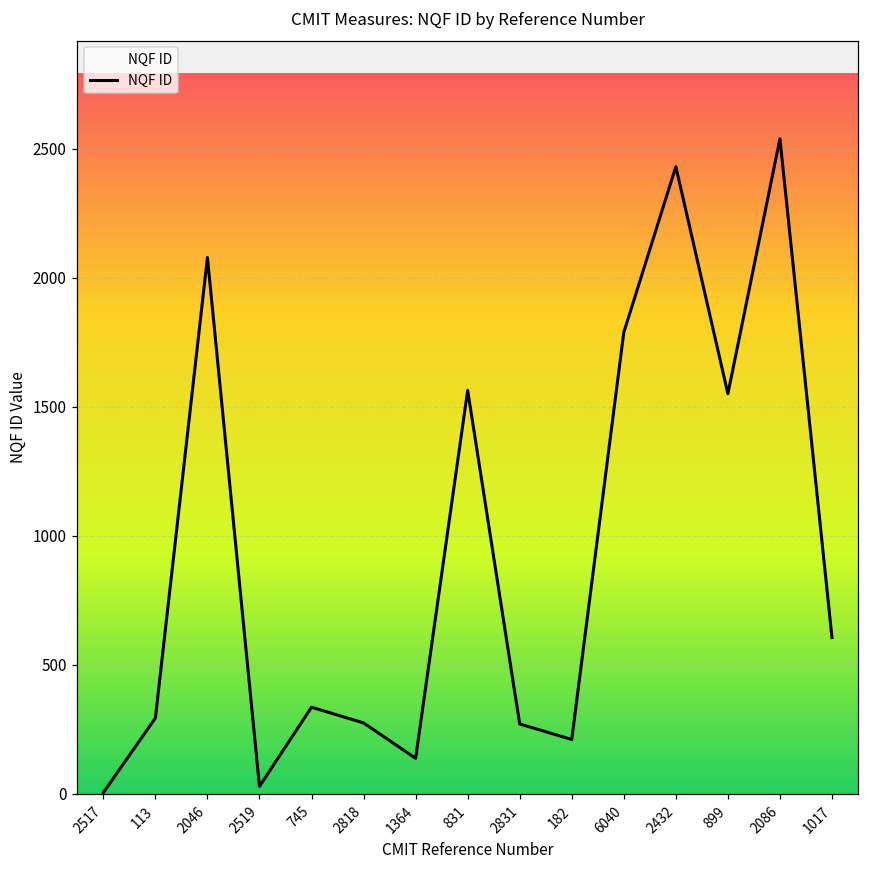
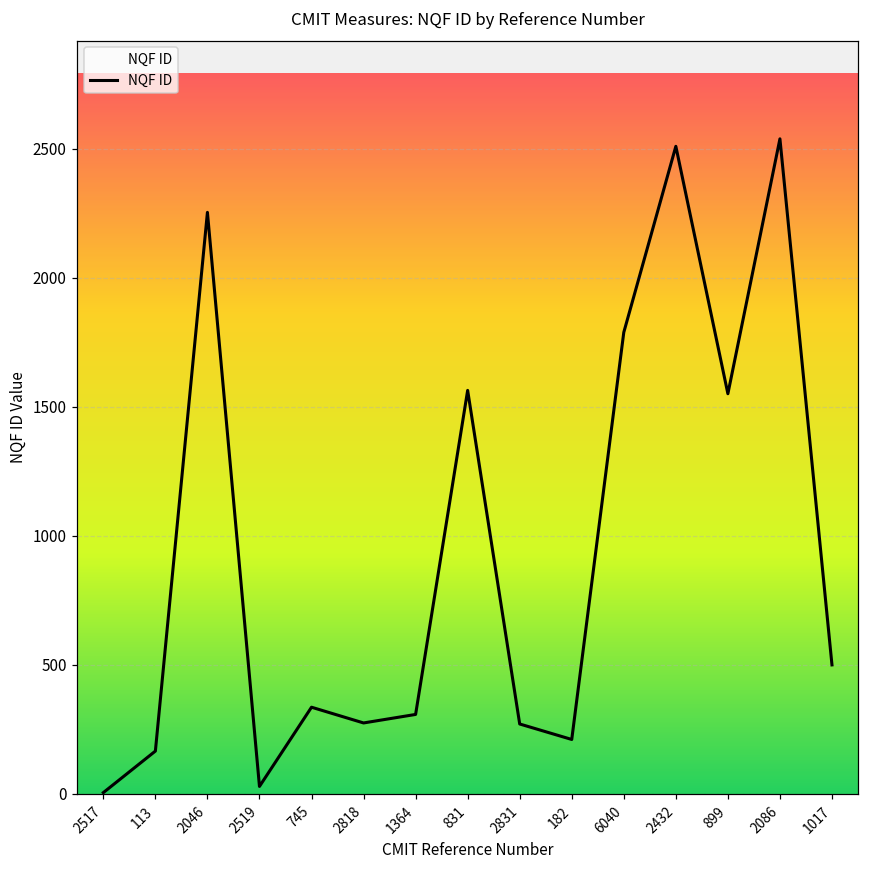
  {
    "2517": 10,
-   "113": 290,
-   "2046": 2080,
+   "113": 170,
+   "2046": 2250,
    "2519": 30,
    "745": 340,
    "2818": 280,
-   "1364": 140,
+   "1364": 310,
    "831": 1560,
    "2831": 270,
    "182": 210,
    "6040": 1790,
-   "2432": 2430,
+   "2432": 2510,
    "899": 1550,
    "2086": 2540,
-   "1017": 610
+   "1017": 500
  }
